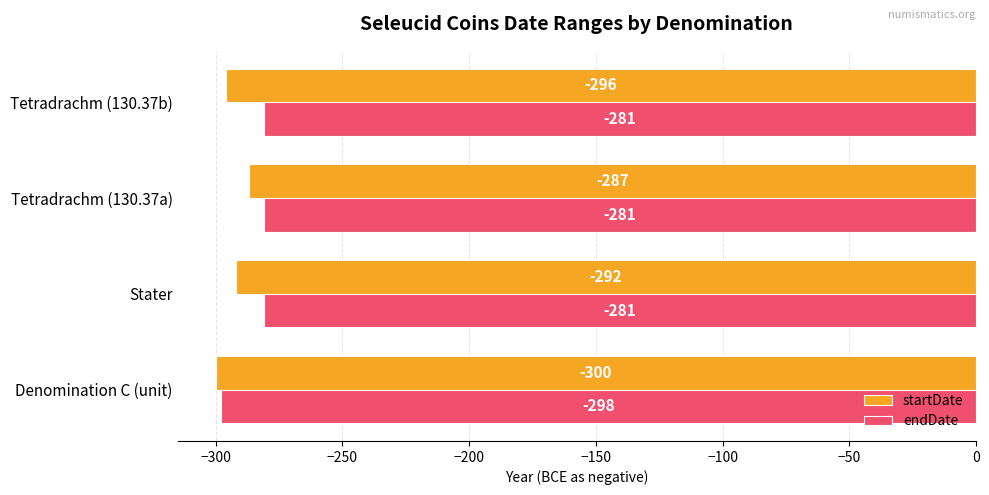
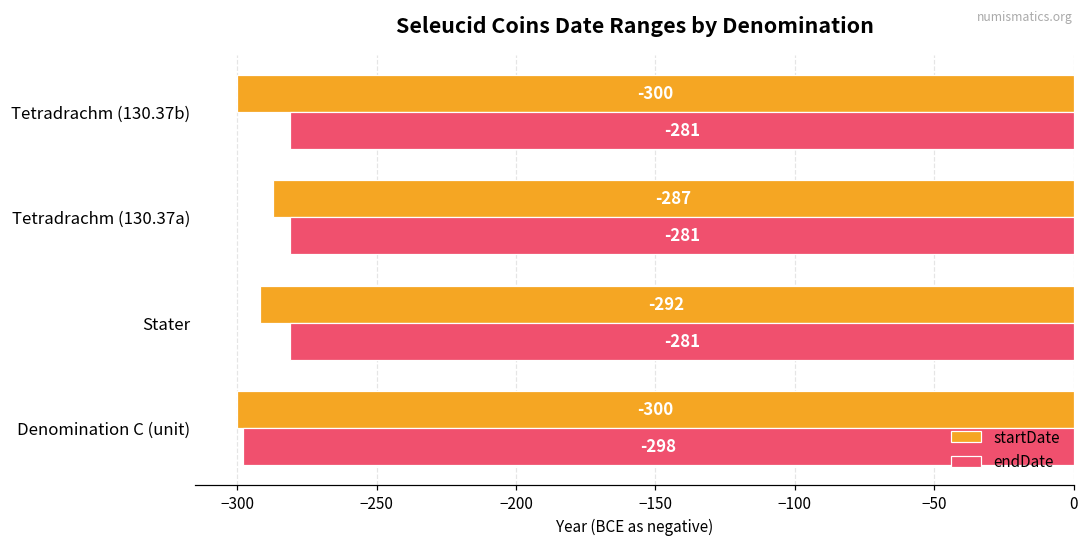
  {
    "startDate": {
-     "Tetradrachm (130.37b)": -296,
+     "Tetradrachm (130.37b)": -300,
      "Tetradrachm (130.37a)": -287,
      "Stater": -292,
      "Denomination C (unit)": -300
    },
    "endDate": {
      "Tetradrachm (130.37b)": -281,
      "Tetradrachm (130.37a)": -281,
      "Stater": -281,
      "Denomination C (unit)": -298
    }
  }
